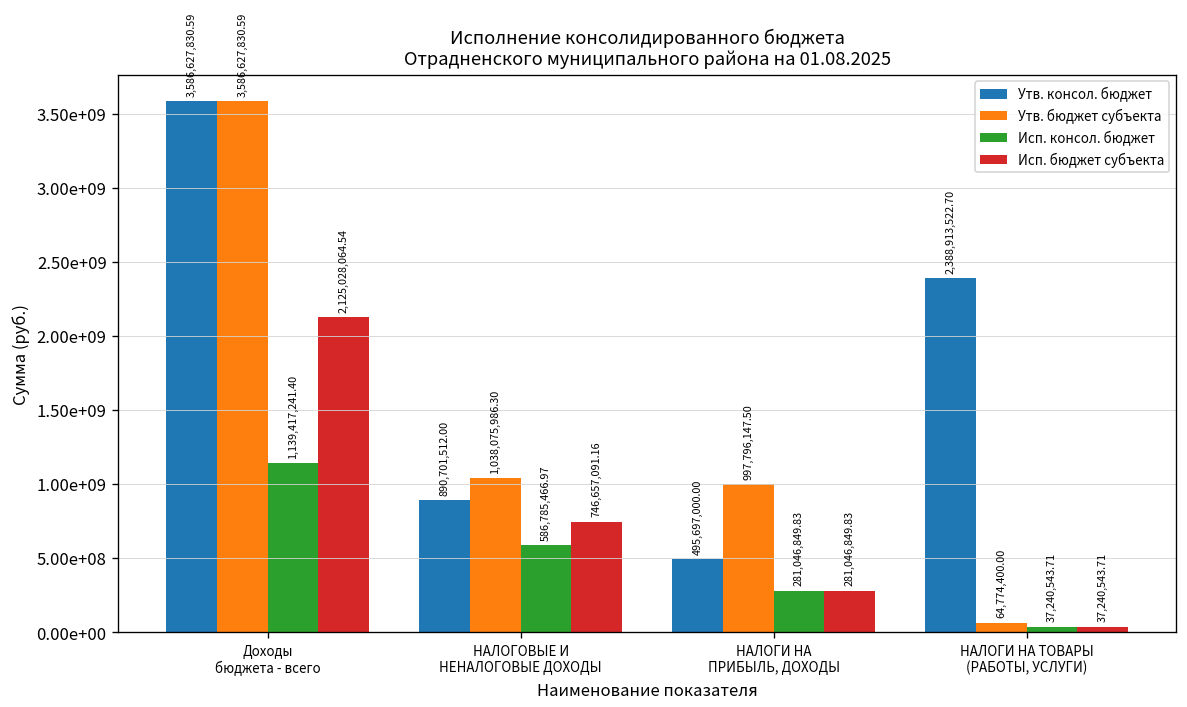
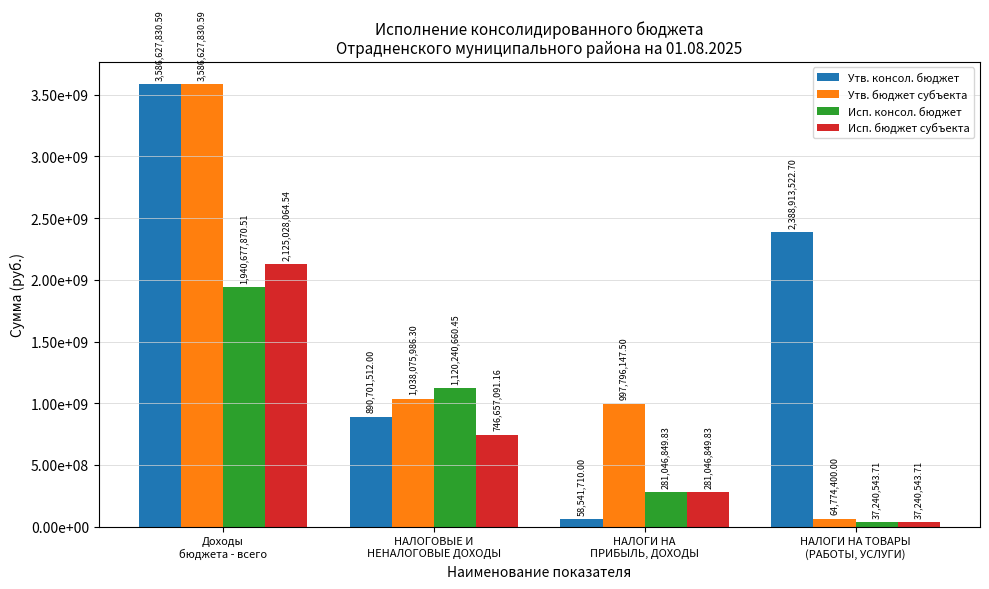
  {
    "Утв. консол. бюджет": {
      "Доходы бюджета - всего": "3,586,627,830.59",
      "НАЛОГОВЫЕ И НЕНАЛОГОВЫЕ ДОХОДЫ": "890,701,512.00",
-     "НАЛОГИ НА ПРИБЫЛЬ, ДОХОДЫ": "495,697,000.00",
+     "НАЛОГИ НА ПРИБЫЛЬ, ДОХОДЫ": "58,541,710.00",
      "НАЛОГИ НА ТОВАРЫ (РАБОТЫ, УСЛУГИ)": "2,388,913,522.70"
    },
    "Утв. бюджет субъекта": {
      "Доходы бюджета - всего": "3,586,627,830.59",
      "НАЛОГОВЫЕ И НЕНАЛОГОВЫЕ ДОХОДЫ": "1,038,075,986.30",
      "НАЛОГИ НА ПРИБЫЛЬ, ДОХОДЫ": "997,796,147.50",
      "НАЛОГИ НА ТОВАРЫ (РАБОТЫ, УСЛУГИ)": "64,774,400.00"
    },
    "Исп. консол. бюджет": {
-     "Доходы бюджета - всего": "1,139,417,241.40",
-     "НАЛОГОВЫЕ И НЕНАЛОГОВЫЕ ДОХОДЫ": "586,785,466.97",
+     "Доходы бюджета - всего": "1,940,677,870.51",
+     "НАЛОГОВЫЕ И НЕНАЛОГОВЫЕ ДОХОДЫ": "1,120,240,660.45",
      "НАЛОГИ НА ПРИБЫЛЬ, ДОХОДЫ": "281,046,849.83",
      "НАЛОГИ НА ТОВАРЫ (РАБОТЫ, УСЛУГИ)": "37,240,543.71"
    },
    "Исп. бюджет субъекта": {
      "Доходы бюджета - всего": "2,125,028,064.54",
      "НАЛОГОВЫЕ И НЕНАЛОГОВЫЕ ДОХОДЫ": "746,657,091.16",
      "НАЛОГИ НА ПРИБЫЛЬ, ДОХОДЫ": "281,046,849.83",
      "НАЛОГИ НА ТОВАРЫ (РАБОТЫ, УСЛУГИ)": "37,240,543.71"
    }
  }
